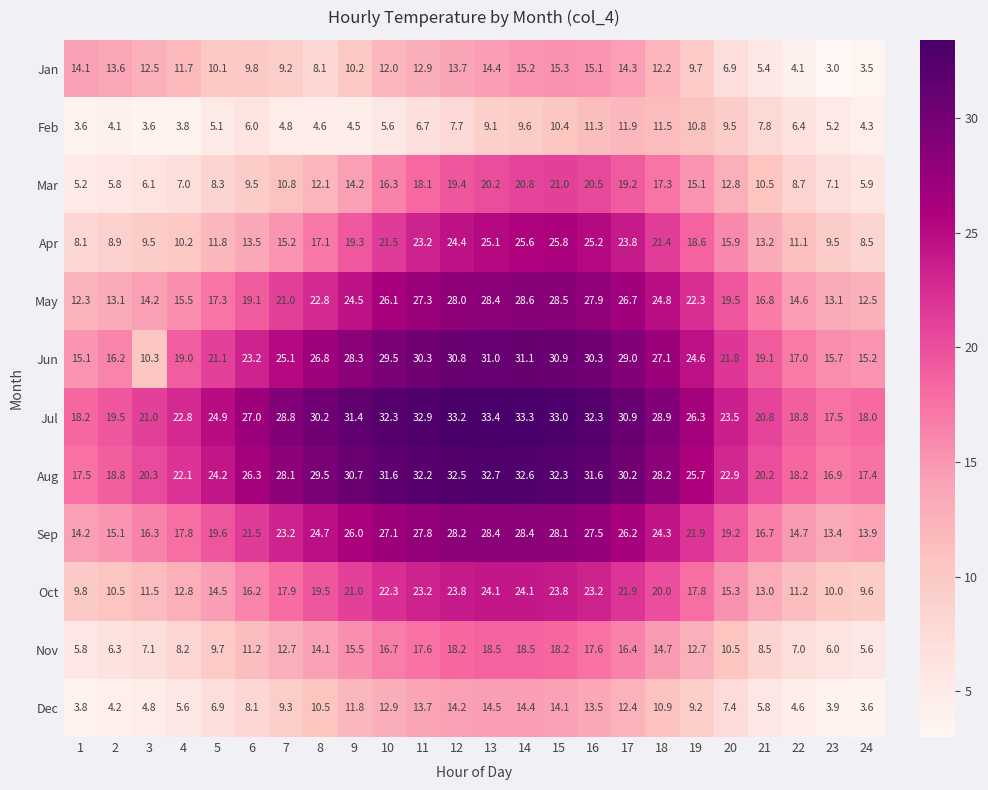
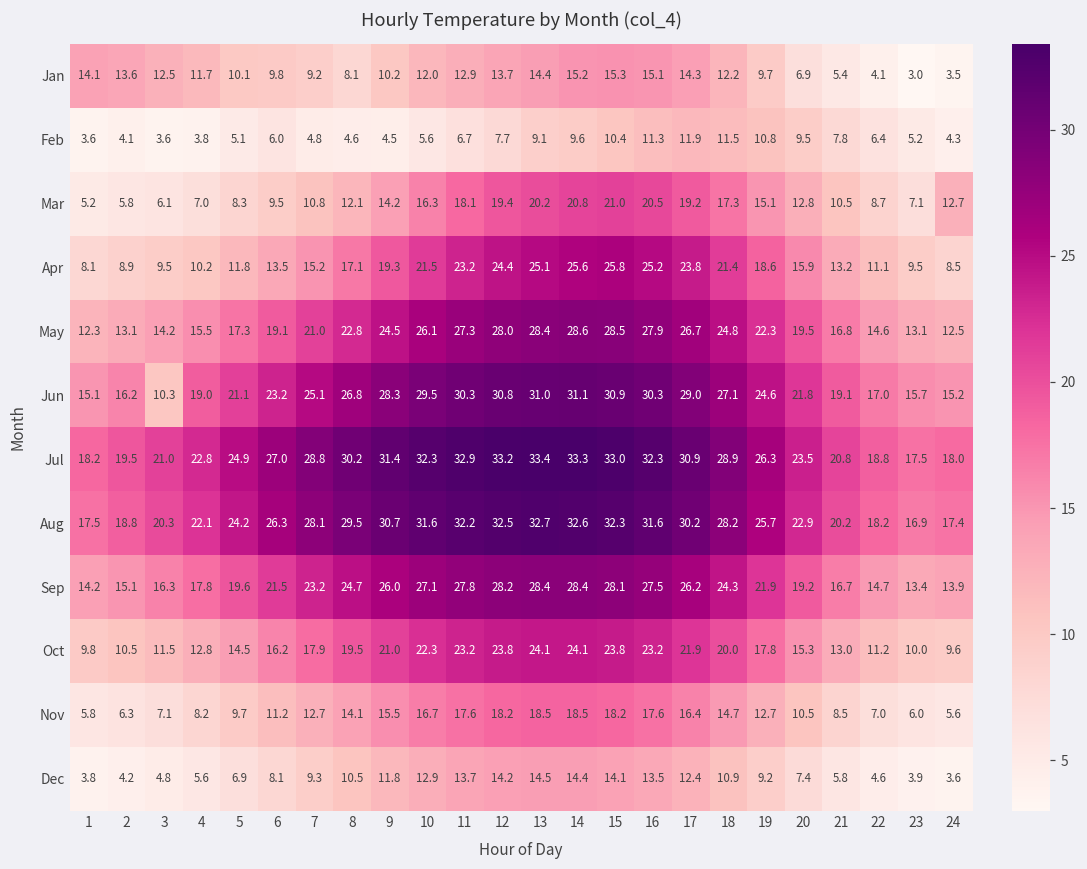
  {
    "Mar": {
      "1": 5.2,
      "2": 5.8,
      "3": 6.1,
      "4": 7.0,
      "5": 8.3,
      "6": 9.5,
      "7": 10.8,
      "8": 12.1,
      "9": 14.2,
      "10": 16.3,
      "11": 18.1,
      "12": 19.4,
      "13": 20.2,
      "14": 20.8,
      "15": 21.0,
      "16": 20.5,
      "17": 19.2,
      "18": 17.3,
      "19": 15.1,
      "20": 12.8,
      "21": 10.5,
      "22": 8.7,
      "23": 7.1,
-     "24": 5.9
+     "24": 12.7
    }
  }
